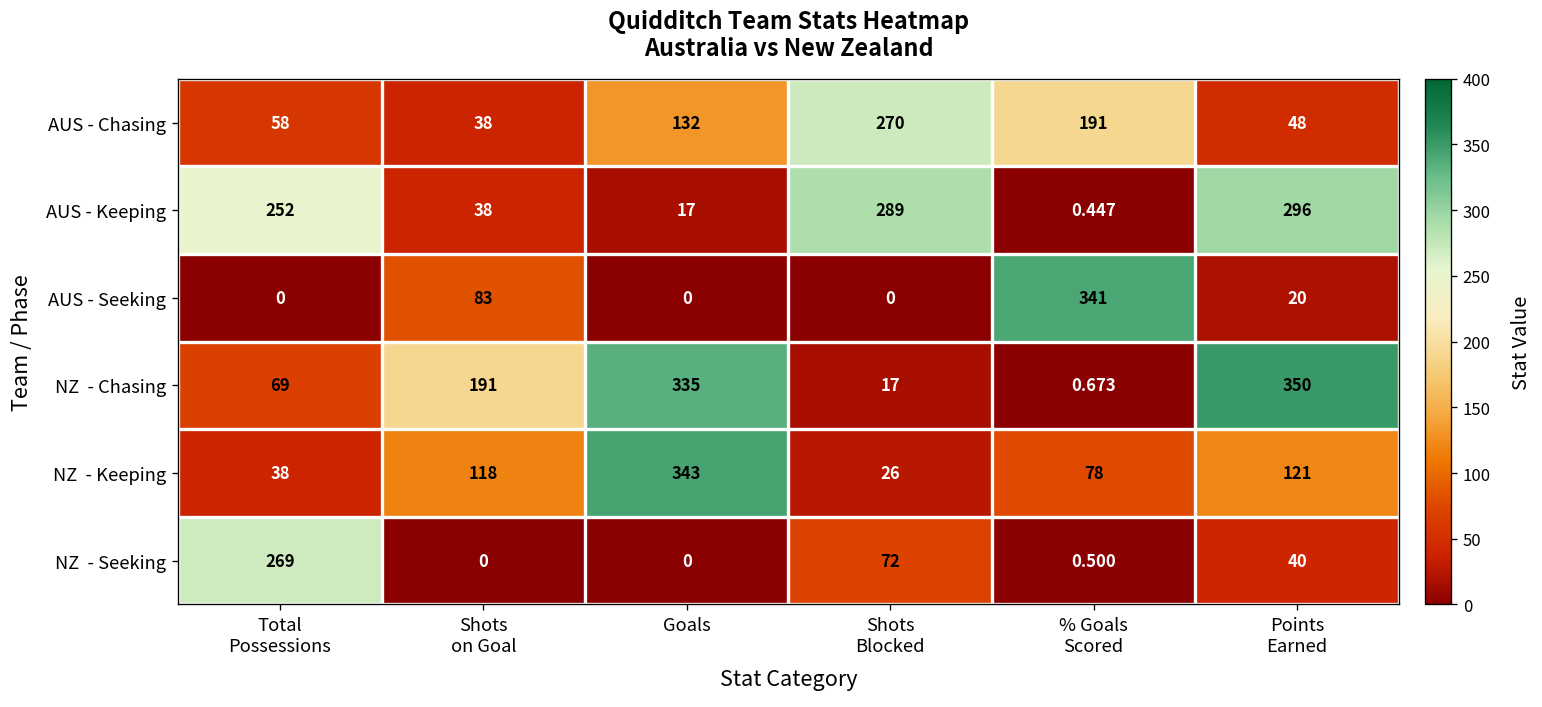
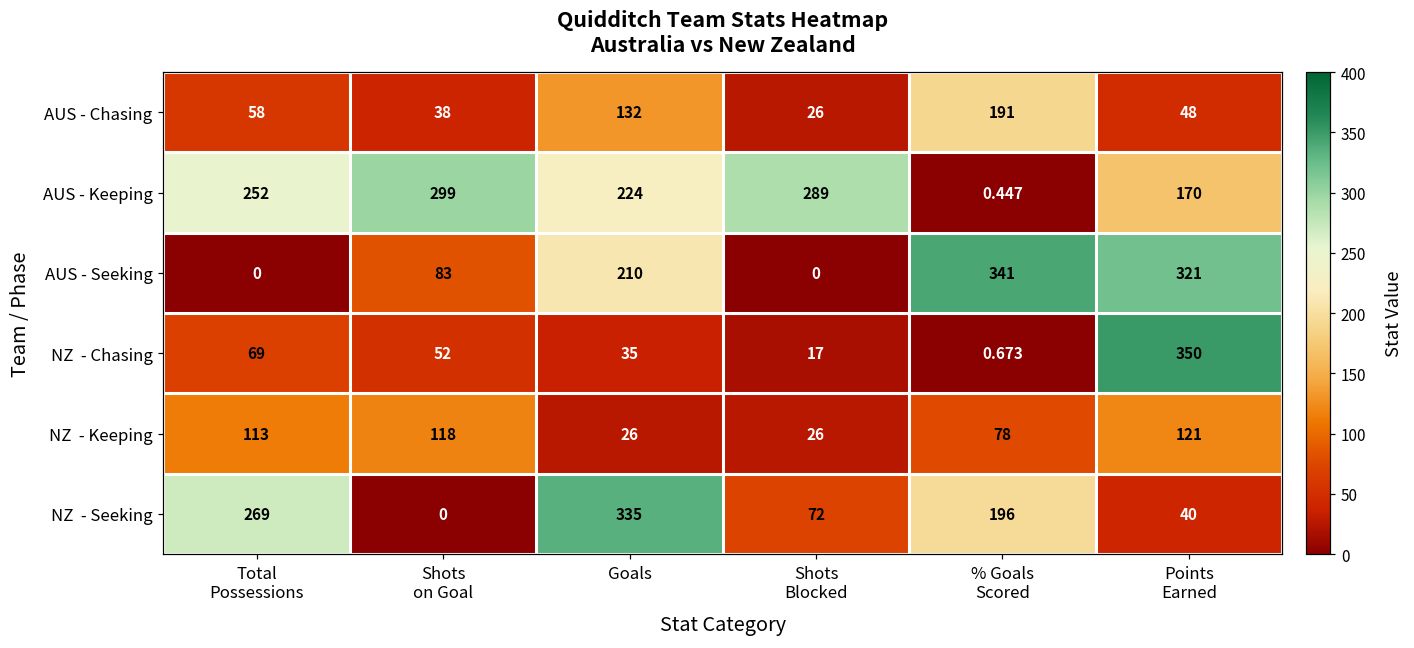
  {
    "AUS - Chasing": {
      "Total Possessions": 58,
      "Shots on Goal": 38,
      "Goals": 132,
-     "Shots Blocked": 270,
+     "Shots Blocked": 26,
      "% Goals Scored": 191,
      "Points Earned": 48
    },
    "AUS - Keeping": {
      "Total Possessions": 252,
-     "Shots on Goal": 38,
-     "Goals": 17,
+     "Shots on Goal": 299,
+     "Goals": 224,
      "Shots Blocked": 289,
      "% Goals Scored": 0.447,
-     "Points Earned": 296
+     "Points Earned": 170
    },
    "AUS - Seeking": {
      "Total Possessions": 0,
      "Shots on Goal": 83,
-     "Goals": 0,
+     "Goals": 210,
      "Shots Blocked": 0,
      "% Goals Scored": 341,
-     "Points Earned": 20
+     "Points Earned": 321
    },
    "NZ - Chasing": {
      "Total Possessions": 69,
-     "Shots on Goal": 191,
-     "Goals": 335,
+     "Shots on Goal": 52,
+     "Goals": 35,
      "Shots Blocked": 17,
      "% Goals Scored": 0.673,
      "Points Earned": 350
    },
    "NZ - Keeping": {
-     "Total Possessions": 38,
+     "Total Possessions": 113,
      "Shots on Goal": 118,
-     "Goals": 343,
+     "Goals": 26,
      "Shots Blocked": 26,
      "% Goals Scored": 78,
      "Points Earned": 121
    },
    "NZ - Seeking": {
      "Total Possessions": 269,
      "Shots on Goal": 0,
-     "Goals": 0,
+     "Goals": 335,
      "Shots Blocked": 72,
-     "% Goals Scored": 0.500,
+     "% Goals Scored": 196,
      "Points Earned": 40
    }
  }
